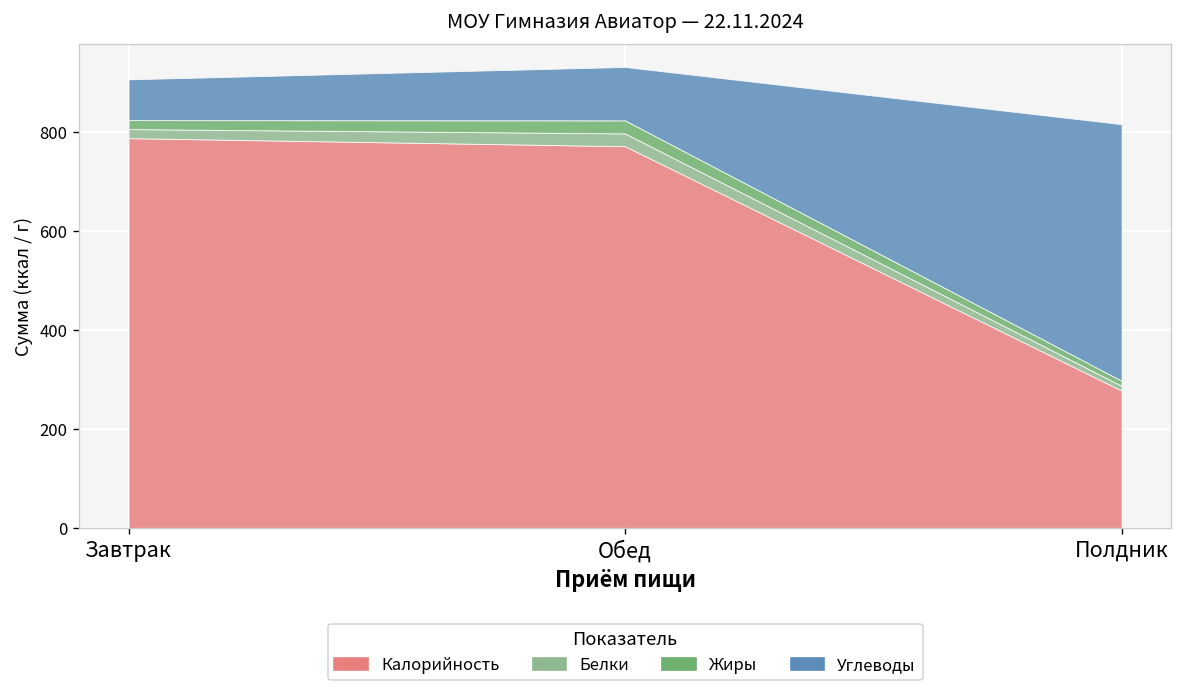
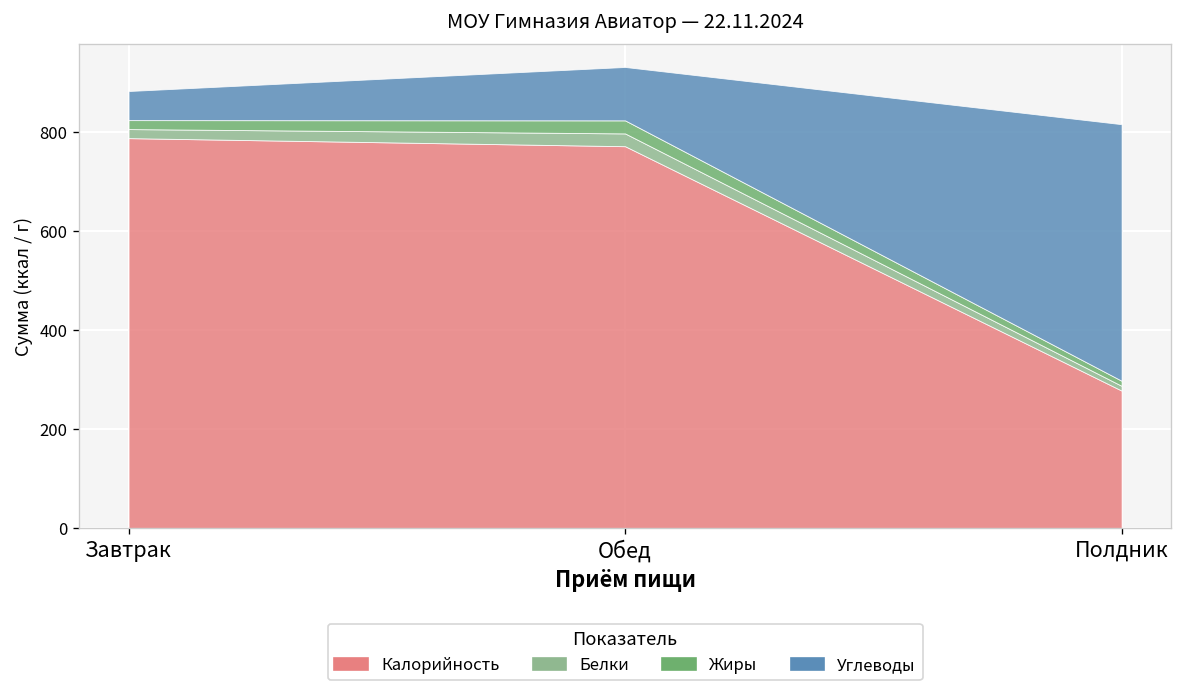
  {
    "Калорийность": {
      "Завтрак": 790,
      "Обед": 770,
      "Полдник": 280
    },
    "Углеводы": {
-     "Завтрак": 80,
+     "Завтрак": 60,
      "Обед": 110,
      "Полдник": 520
    }
  }
